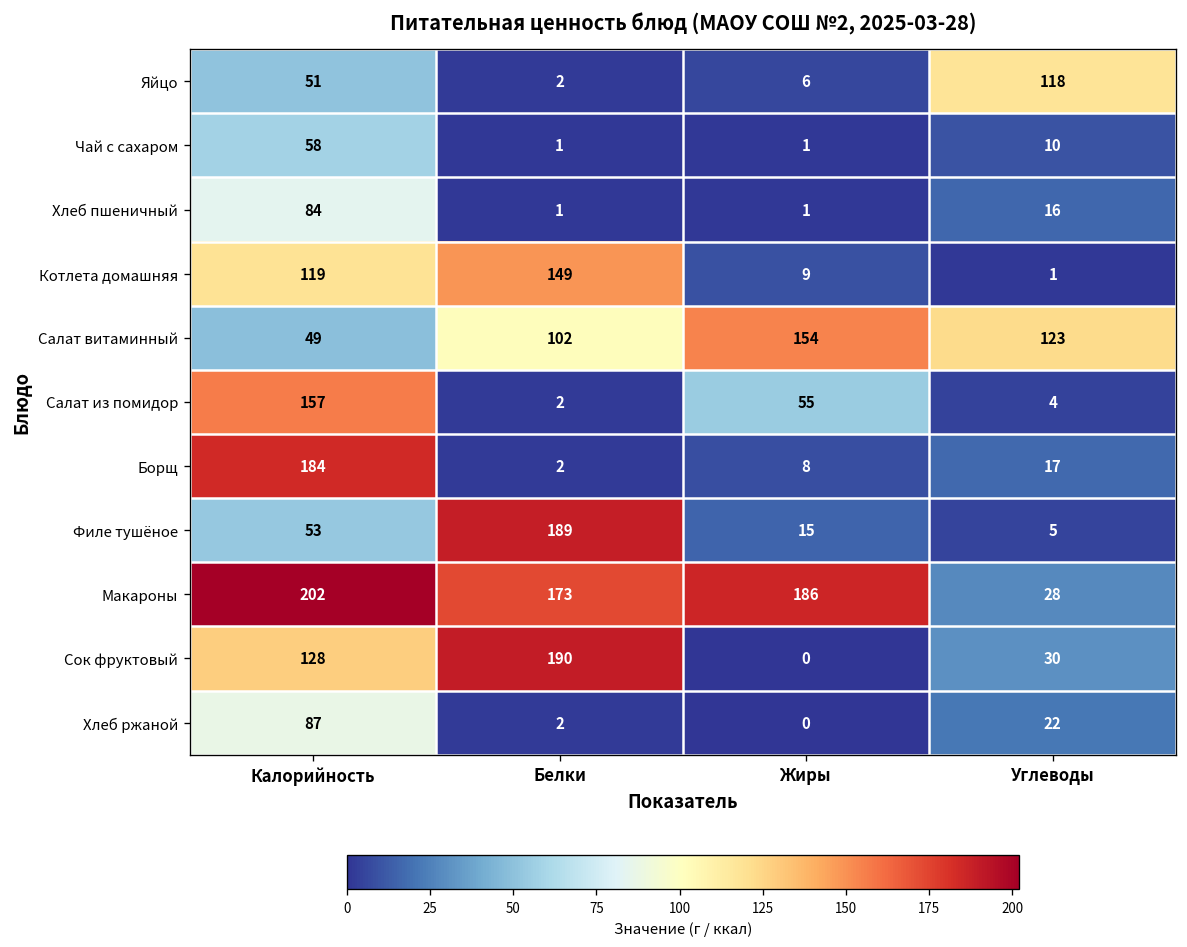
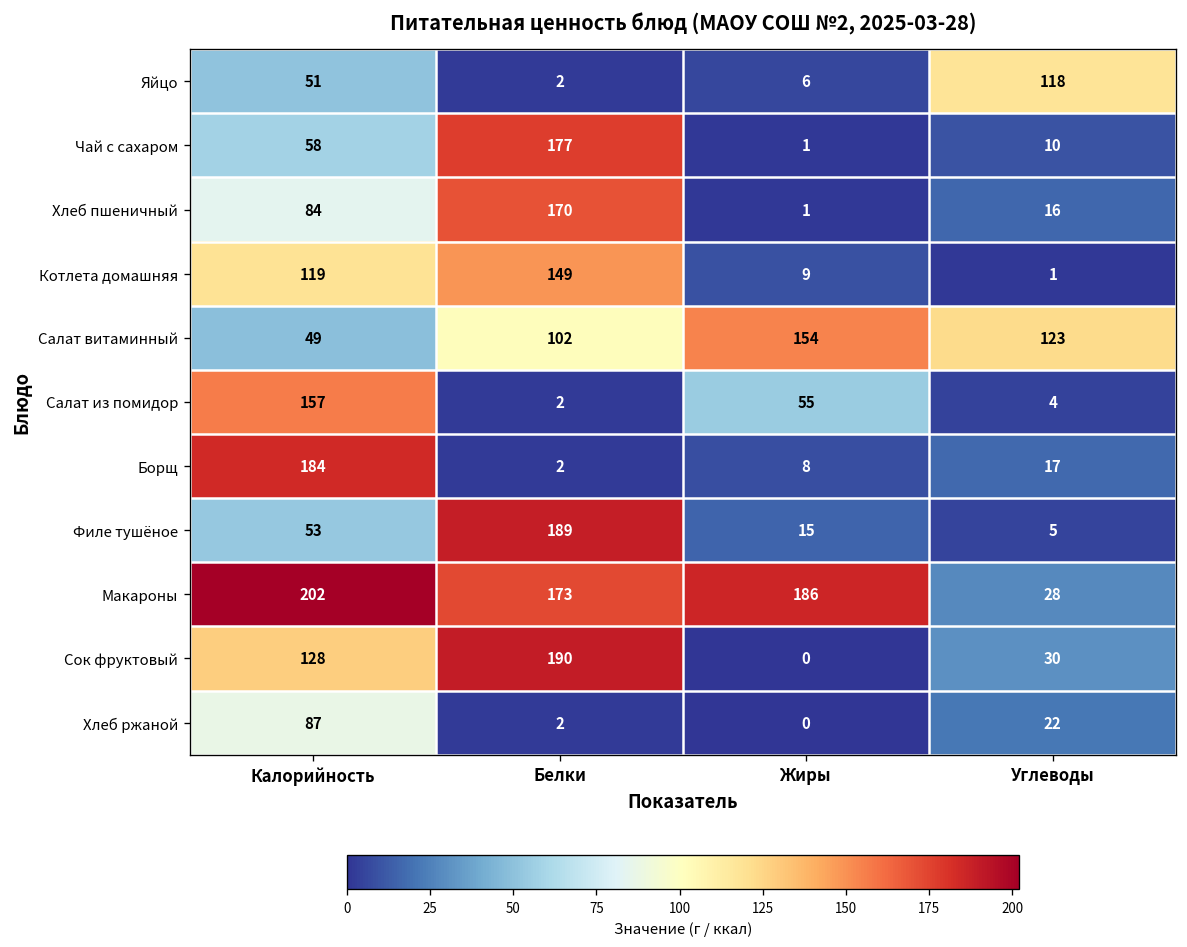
  {
    "Яйцо": {
      "Калорийность": 51,
      "Белки": 2,
      "Жиры": 6,
      "Углеводы": 118
    },
    "Чай с сахаром": {
      "Калорийность": 58,
-     "Белки": 1,
+     "Белки": 177,
      "Жиры": 1,
      "Углеводы": 10
    },
    "Хлеб пшеничный": {
      "Калорийность": 84,
-     "Белки": 1,
+     "Белки": 170,
      "Жиры": 1,
      "Углеводы": 16
    },
    "Котлета домашняя": {
      "Калорийность": 119,
      "Белки": 149,
      "Жиры": 9,
      "Углеводы": 1
    },
    "Салат витаминный": {
      "Калорийность": 49,
      "Белки": 102,
      "Жиры": 154,
      "Углеводы": 123
    },
    "Салат из помидор": {
      "Калорийность": 157,
      "Белки": 2,
      "Жиры": 55,
      "Углеводы": 4
    },
    "Борщ": {
      "Калорийность": 184,
      "Белки": 2,
      "Жиры": 8,
      "Углеводы": 17
    },
    "Филе тушёное": {
      "Калорийность": 53,
      "Белки": 189,
      "Жиры": 15,
      "Углеводы": 5
    },
    "Макароны": {
      "Калорийность": 202,
      "Белки": 173,
      "Жиры": 186,
      "Углеводы": 28
    },
    "Сок фруктовый": {
      "Калорийность": 128,
      "Белки": 190,
      "Жиры": 0,
      "Углеводы": 30
    },
    "Хлеб ржаной": {
      "Калорийность": 87,
      "Белки": 2,
      "Жиры": 0,
      "Углеводы": 22
    }
  }
